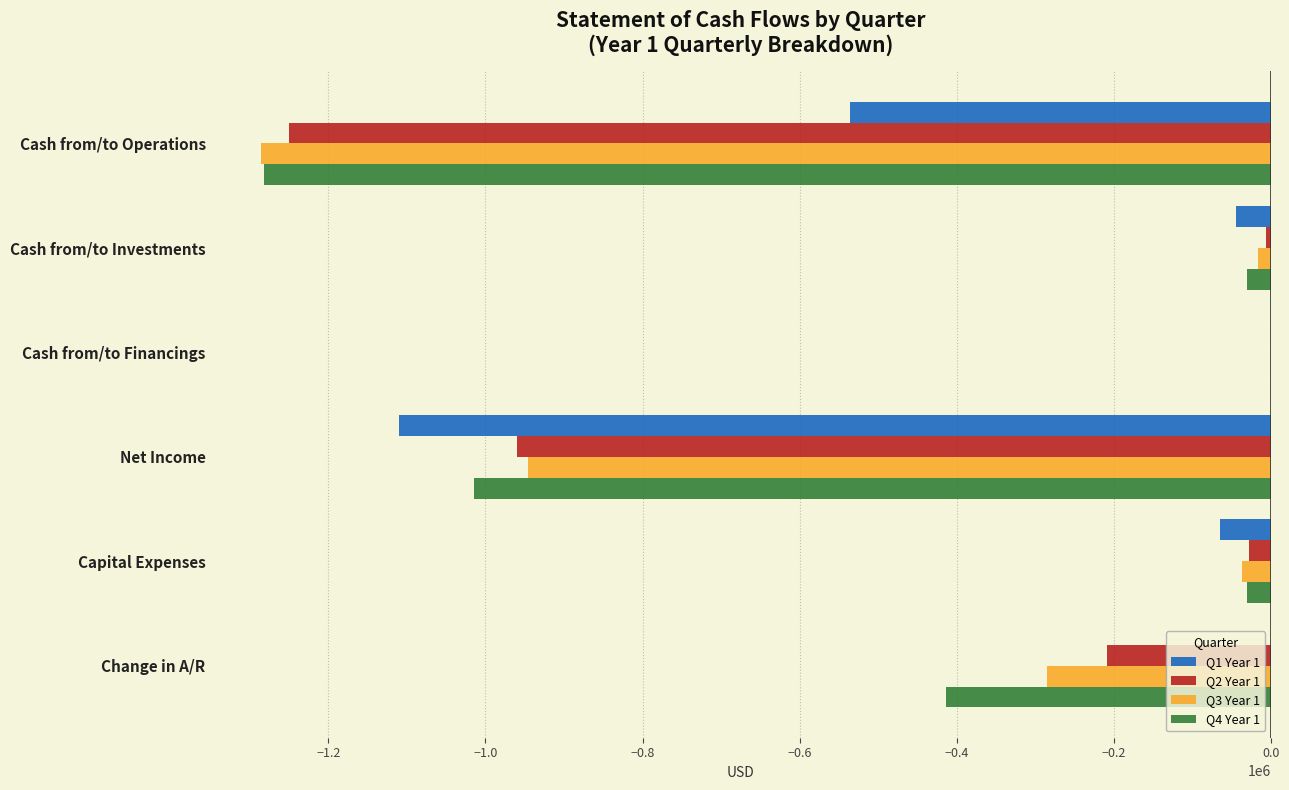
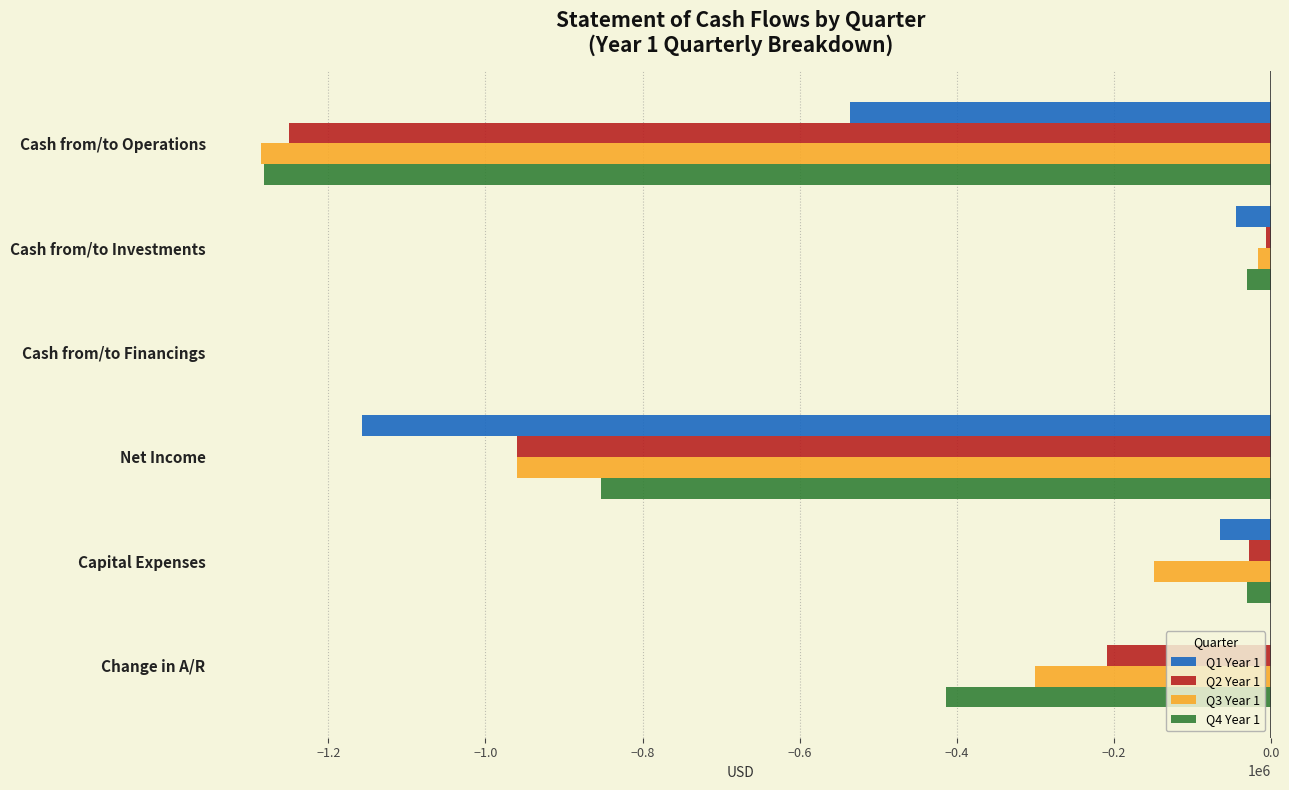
  {
    "Q1 Year 1": {
      "Cash from/to Operations": -540000,
      "Cash from/to Investments": -40000,
      "Cash from/to Financings": 0,
-     "Net Income": -1110000,
+     "Net Income": -1160000,
      "Capital Expenses": -70000,
      "Change in A/R": 0
    },
    "Q2 Year 1": {
      "Cash from/to Operations": -1250000,
      "Cash from/to Investments": -10000,
      "Cash from/to Financings": 0,
      "Net Income": -960000,
      "Capital Expenses": -30000,
      "Change in A/R": -210000
    },
    "Q3 Year 1": {
      "Cash from/to Operations": -1290000,
      "Cash from/to Investments": -20000,
      "Cash from/to Financings": 0,
-     "Net Income": -950000,
-     "Capital Expenses": -40000,
-     "Change in A/R": -290000
+     "Net Income": -960000,
+     "Capital Expenses": -150000,
+     "Change in A/R": -300000
    },
    "Q4 Year 1": {
      "Cash from/to Operations": -1280000,
      "Cash from/to Investments": -30000,
      "Cash from/to Financings": 0,
-     "Net Income": -1010000,
+     "Net Income": -850000,
      "Capital Expenses": -30000,
      "Change in A/R": -410000
    }
  }
